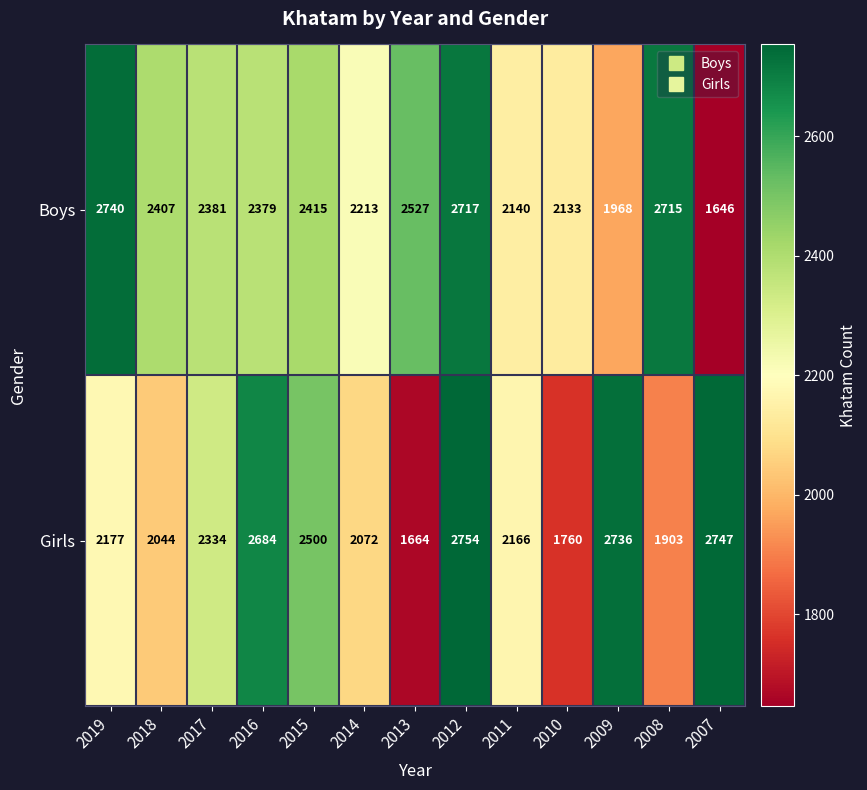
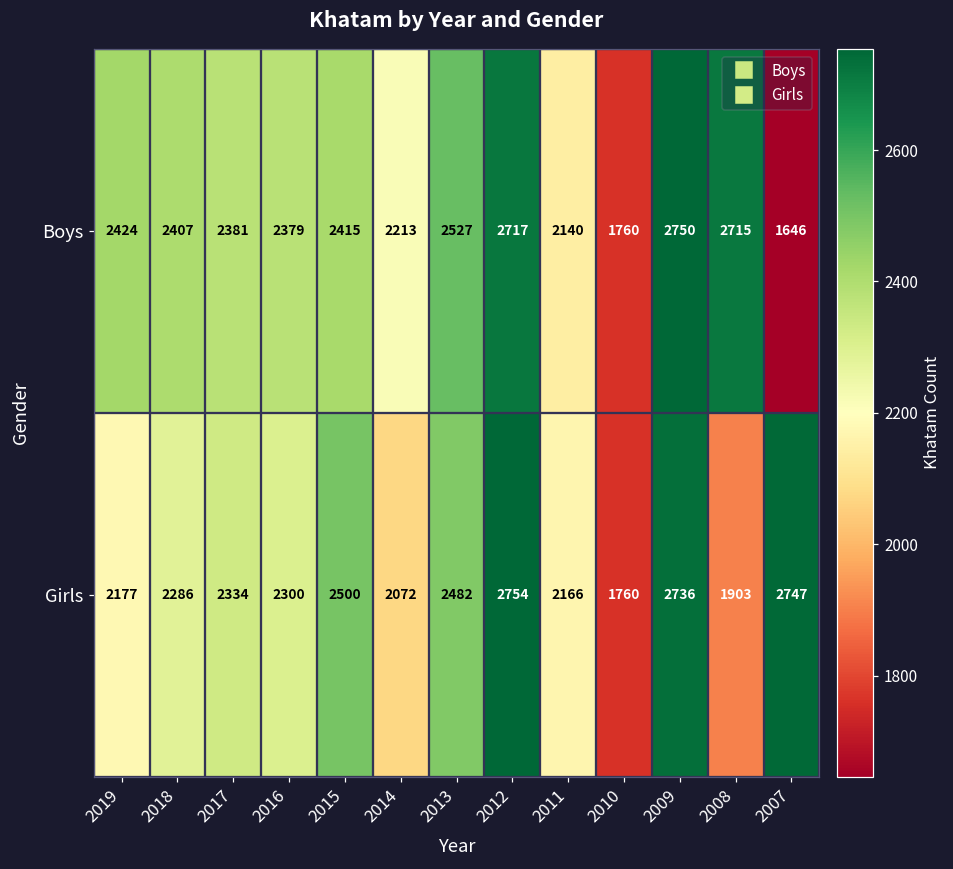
  {
    "Boys": {
-     "2019": 2740,
+     "2019": 2424,
      "2018": 2407,
      "2017": 2381,
      "2016": 2379,
      "2015": 2415,
      "2014": 2213,
      "2013": 2527,
      "2012": 2717,
      "2011": 2140,
-     "2010": 2133,
-     "2009": 1968,
+     "2010": 1760,
+     "2009": 2750,
      "2008": 2715,
      "2007": 1646
    },
    "Girls": {
      "2019": 2177,
-     "2018": 2044,
+     "2018": 2286,
      "2017": 2334,
-     "2016": 2684,
+     "2016": 2300,
      "2015": 2500,
      "2014": 2072,
-     "2013": 1664,
+     "2013": 2482,
      "2012": 2754,
      "2011": 2166,
      "2010": 1760,
      "2009": 2736,
      "2008": 1903,
      "2007": 2747
    }
  }
